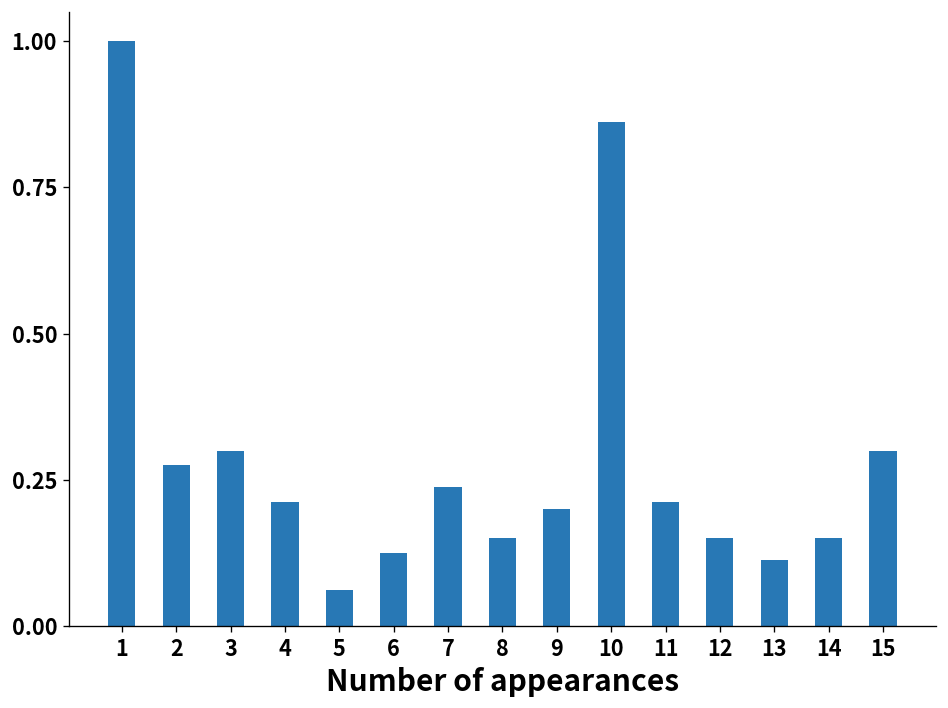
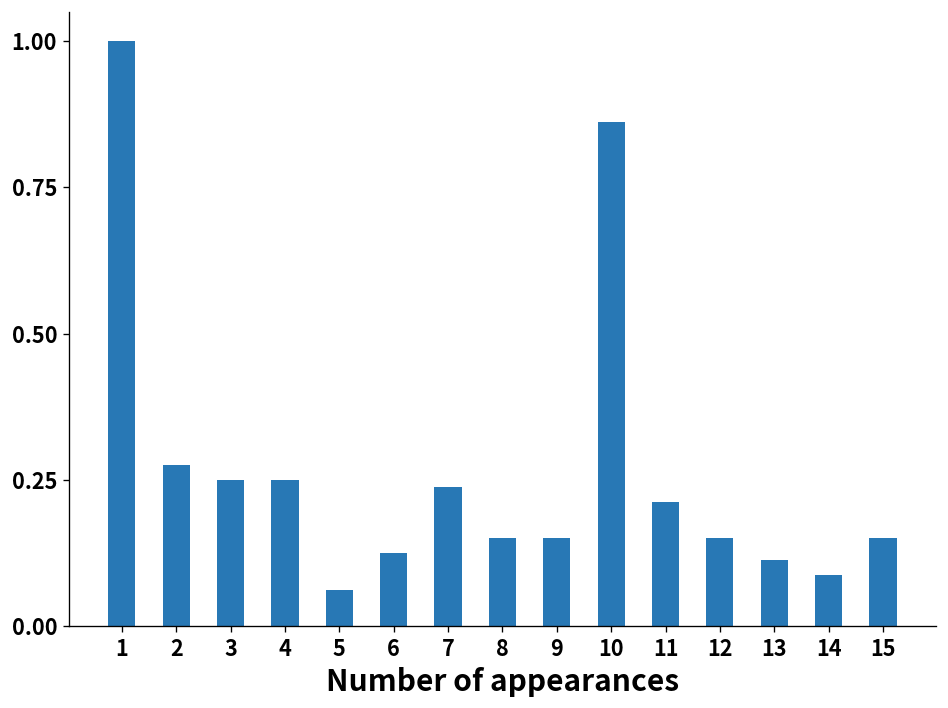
  {
    "1": 1.00,
    "2": 0.28,
-   "3": 0.30,
-   "4": 0.21,
+   "3": 0.25,
+   "4": 0.25,
    "5": 0.06,
    "6": 0.13,
    "7": 0.24,
    "8": 0.15,
-   "9": 0.20,
+   "9": 0.15,
    "10": 0.86,
    "11": 0.21,
    "12": 0.15,
    "13": 0.11,
-   "14": 0.15,
-   "15": 0.30
+   "14": 0.09,
+   "15": 0.15
  }
